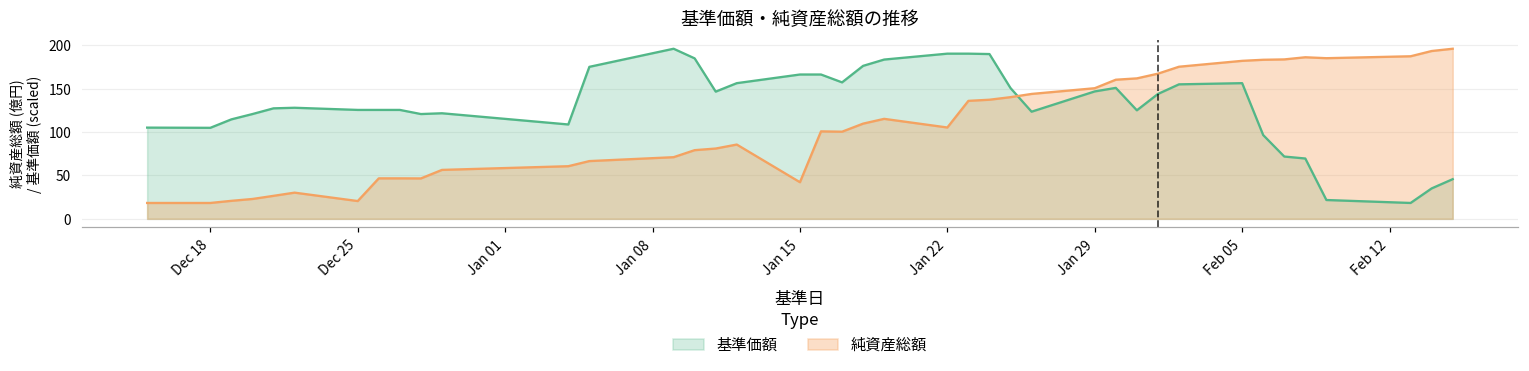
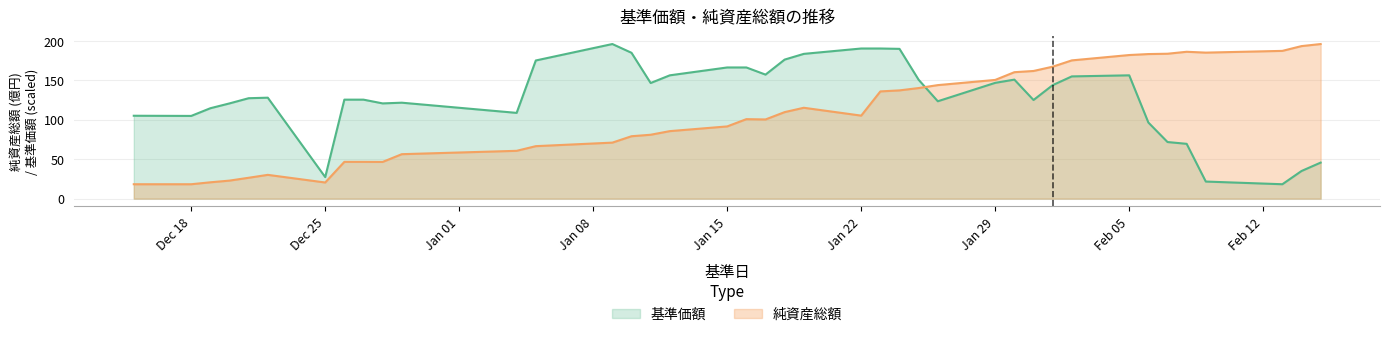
  {
    "基準価額": {
      "Dec 18": 100,
-     "Dec 25": 130,
+     "Dec 25": 30,
      "Jan 15": 170,
      "Jan 22": 190,
      "Jan 29": 150,
      "Feb 05": 160
    },
    "純資産総額": {
      "Dec 18": 20,
      "Dec 25": 20,
-     "Jan 15": 40,
+     "Jan 15": 90,
      "Jan 22": 110,
      "Jan 29": 150,
      "Feb 05": 180
    }
  }
